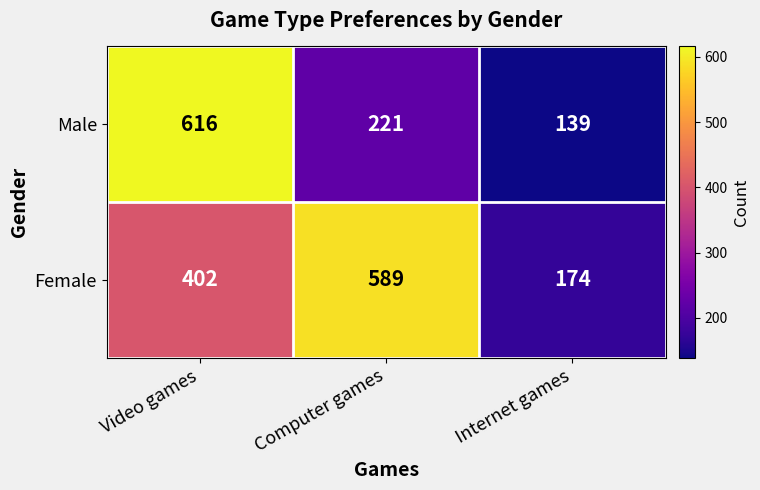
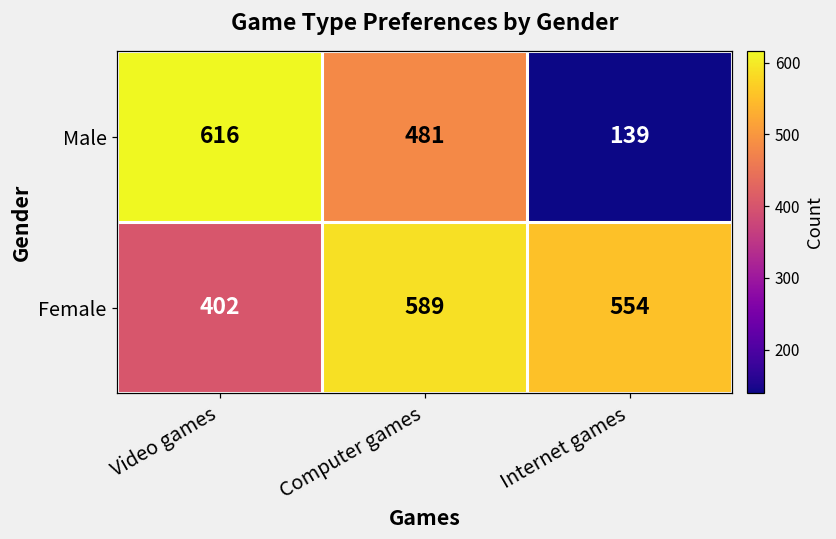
  {
    "Male": {
      "Video games": 616,
-     "Computer games": 221,
+     "Computer games": 481,
      "Internet games": 139
    },
    "Female": {
      "Video games": 402,
      "Computer games": 589,
-     "Internet games": 174
+     "Internet games": 554
    }
  }
